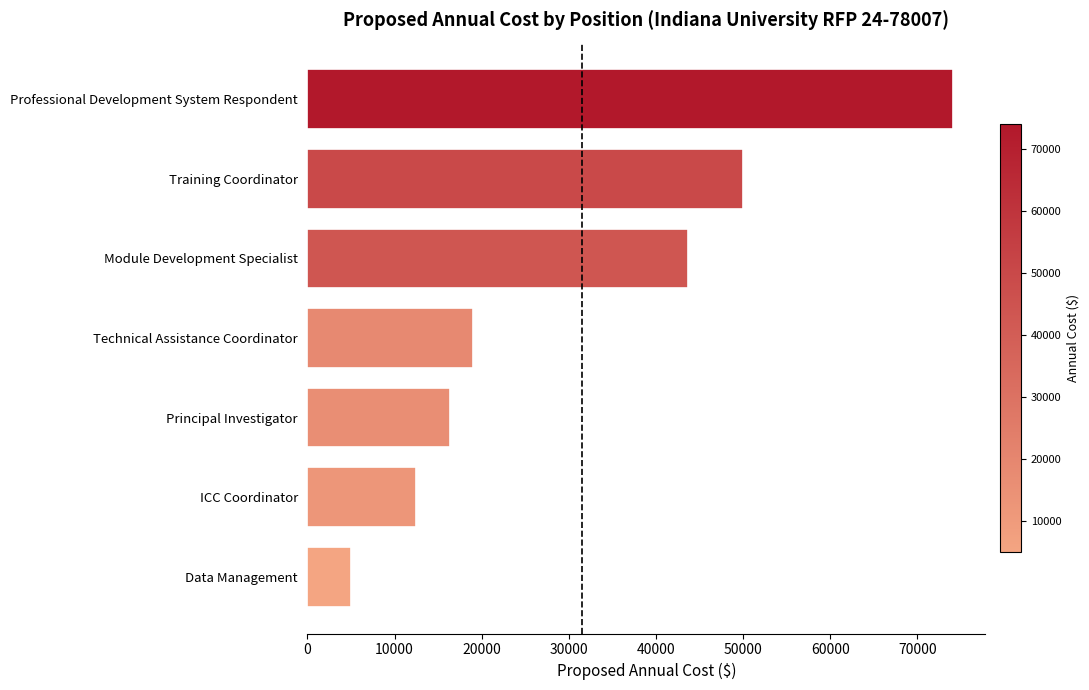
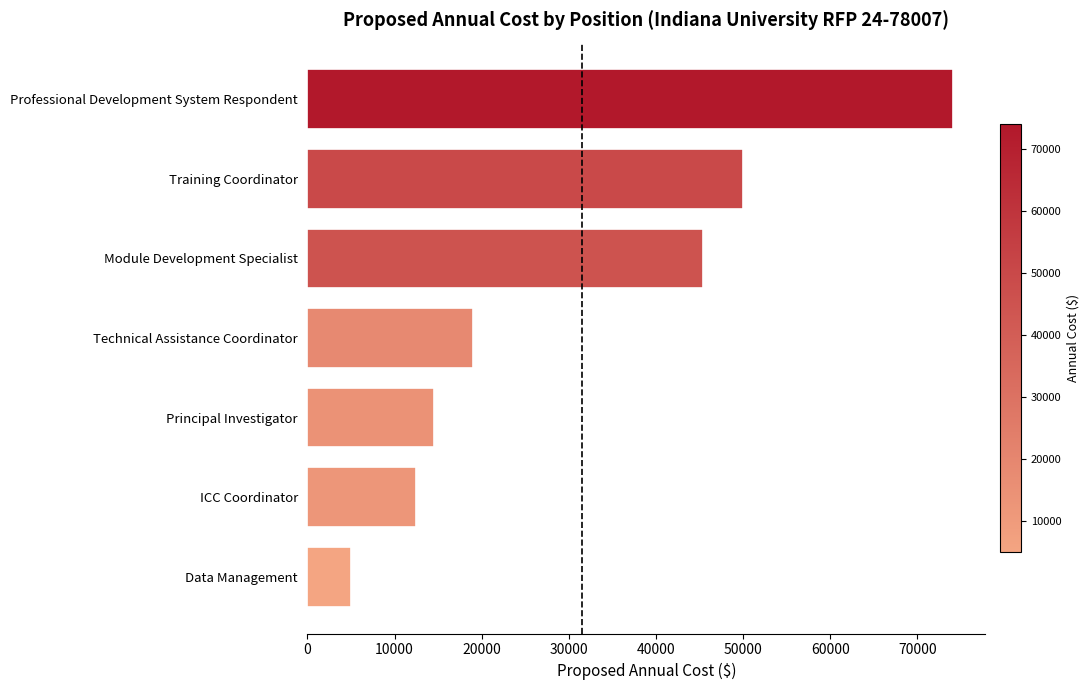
  {
    "Professional Development System Respondent": 74000,
    "Training Coordinator": 50000,
-   "Module Development Specialist": 44000,
+   "Module Development Specialist": 45000,
    "Technical Assistance Coordinator": 19000,
-   "Principal Investigator": 16000,
+   "Principal Investigator": 15000,
    "ICC Coordinator": 12000,
    "Data Management": 5000
  }
